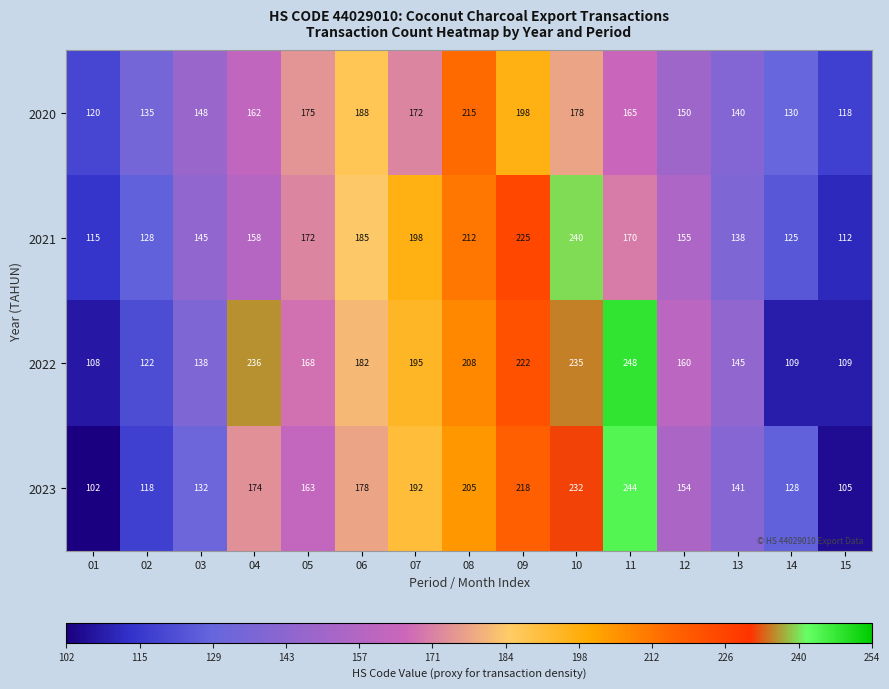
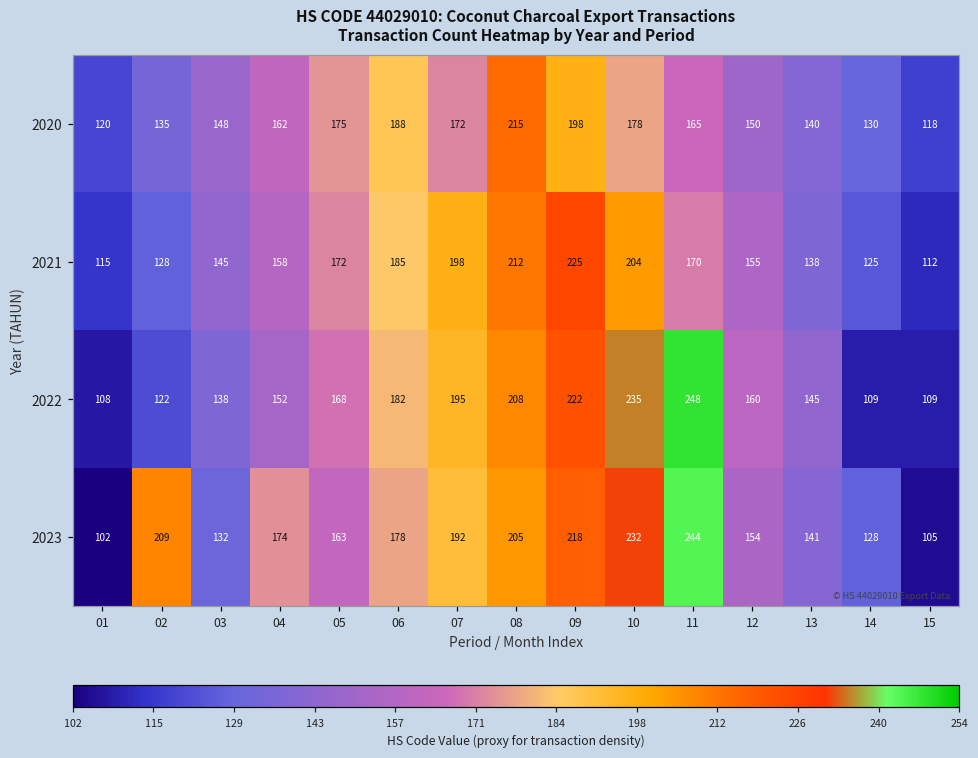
  {
    "2020": {
      "01": 120,
      "02": 135,
      "03": 148,
      "04": 162,
      "05": 175,
      "06": 188,
      "07": 172,
      "08": 215,
      "09": 198,
      "10": 178,
      "11": 165,
      "12": 150,
      "13": 140,
      "14": 130,
      "15": 118
    },
    "2021": {
      "01": 115,
      "02": 128,
      "03": 145,
      "04": 158,
      "05": 172,
      "06": 185,
      "07": 198,
      "08": 212,
      "09": 225,
-     "10": 240,
+     "10": 204,
      "11": 170,
      "12": 155,
      "13": 138,
      "14": 125,
      "15": 112
    },
    "2022": {
      "01": 108,
      "02": 122,
      "03": 138,
-     "04": 236,
+     "04": 152,
      "05": 168,
      "06": 182,
      "07": 195,
      "08": 208,
      "09": 222,
      "10": 235,
      "11": 248,
      "12": 160,
      "13": 145,
      "14": 109,
      "15": 109
    },
    "2023": {
      "01": 102,
-     "02": 118,
+     "02": 209,
      "03": 132,
      "04": 174,
      "05": 163,
      "06": 178,
      "07": 192,
      "08": 205,
      "09": 218,
      "10": 232,
      "11": 244,
      "12": 154,
      "13": 141,
      "15": 105
    }
  }
